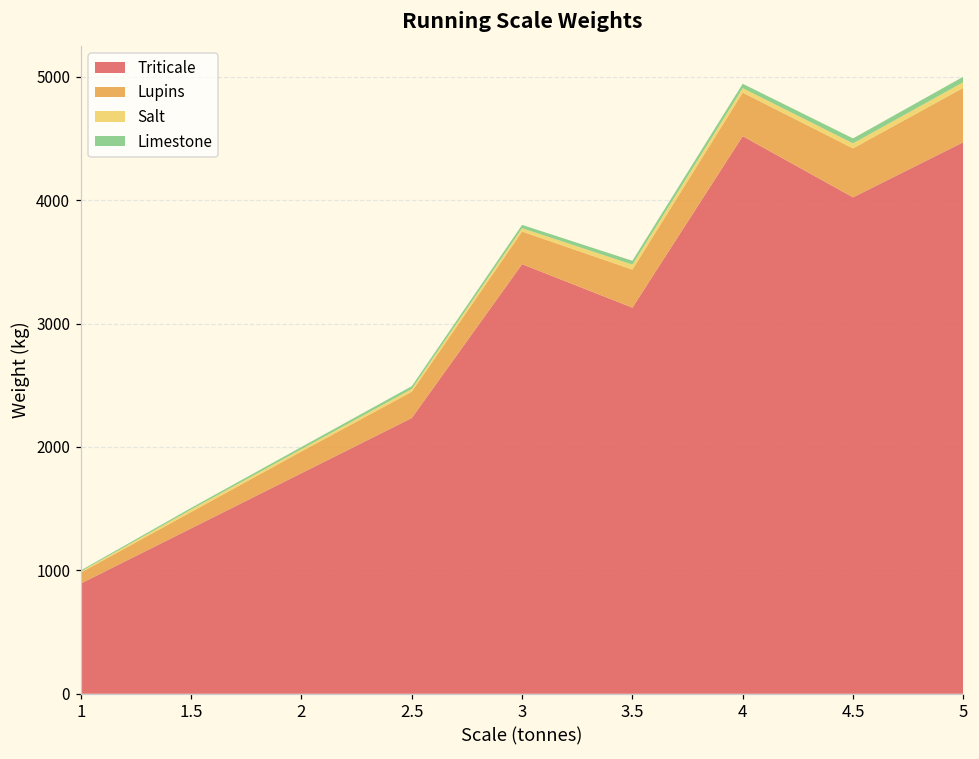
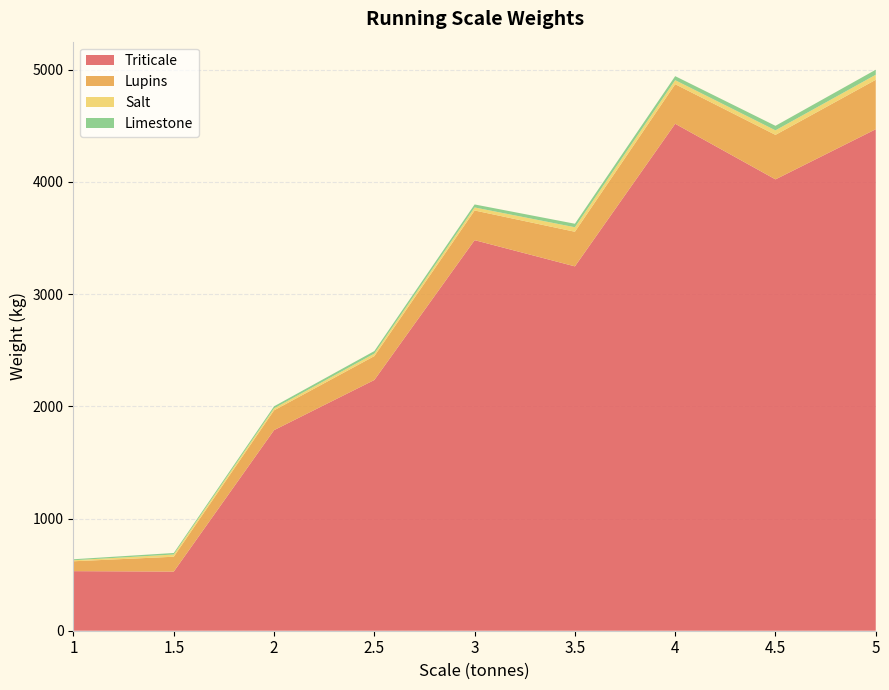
  {
    "Triticale": {
-     "1": 890,
-     "1.5": 1340,
+     "1": 530,
+     "1.5": 530,
      "2": 1790,
      "2.5": 2230,
      "3": 3480,
-     "3.5": 3130,
+     "3.5": 3250,
      "4": 4520,
      "4.5": 4020,
      "5": 4470
    },
    "Limestone": {
      "3": 30,
      "3.5": 30,
      "4": 40,
      "4.5": 40,
      "5": 40
    }
  }
